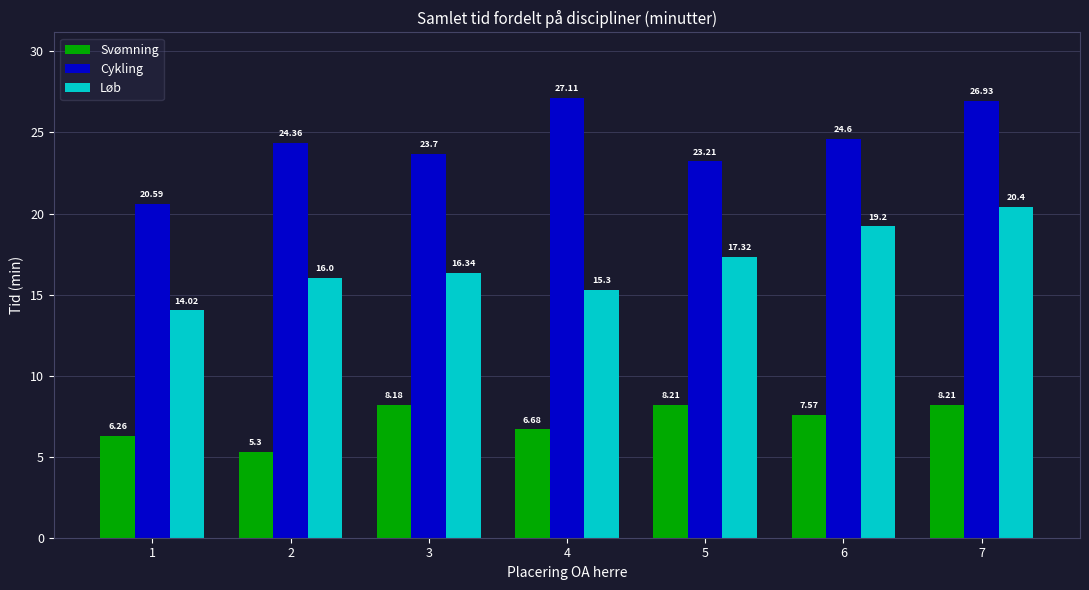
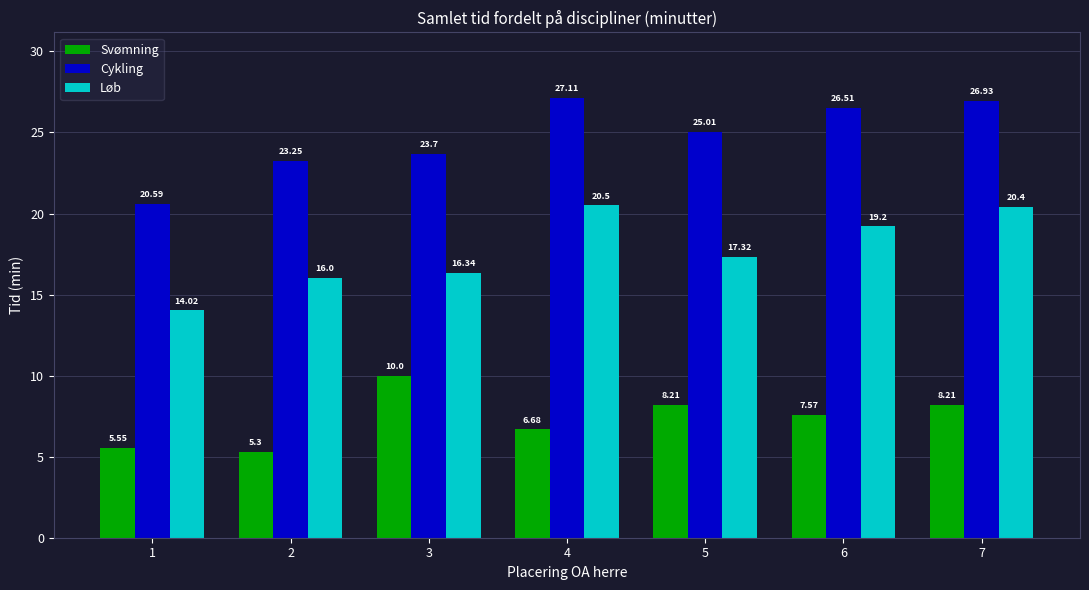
  {
    "Svømning": {
-     "1": 6.26,
+     "1": 5.55,
      "2": 5.3,
-     "3": 8.18,
+     "3": 10.0,
      "4": 6.68,
      "5": 8.21,
      "6": 7.57,
      "7": 8.21
    },
    "Cykling": {
      "1": 20.59,
-     "2": 24.36,
+     "2": 23.25,
      "3": 23.7,
      "4": 27.11,
-     "5": 23.21,
-     "6": 24.6,
+     "5": 25.01,
+     "6": 26.51,
      "7": 26.93
    },
    "Løb": {
      "1": 14.02,
      "2": 16.0,
      "3": 16.34,
-     "4": 15.3,
+     "4": 20.5,
      "5": 17.32,
      "6": 19.2,
      "7": 20.4
    }
  }
